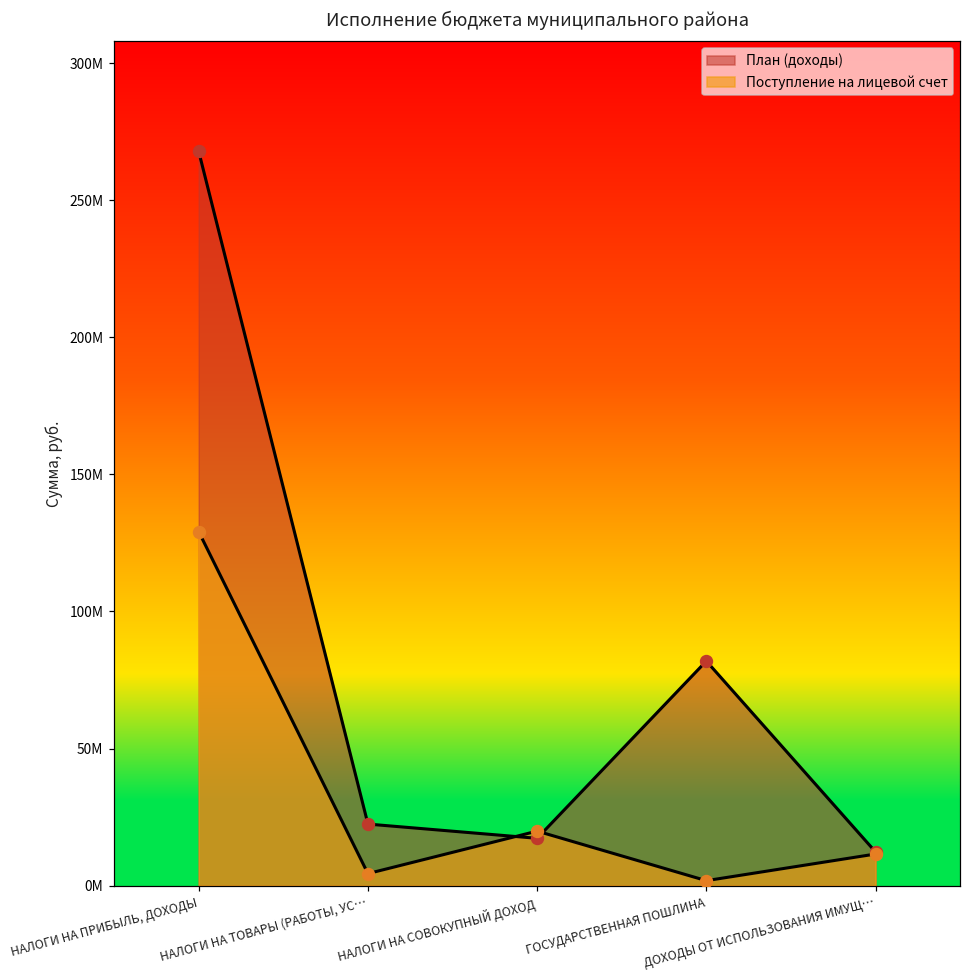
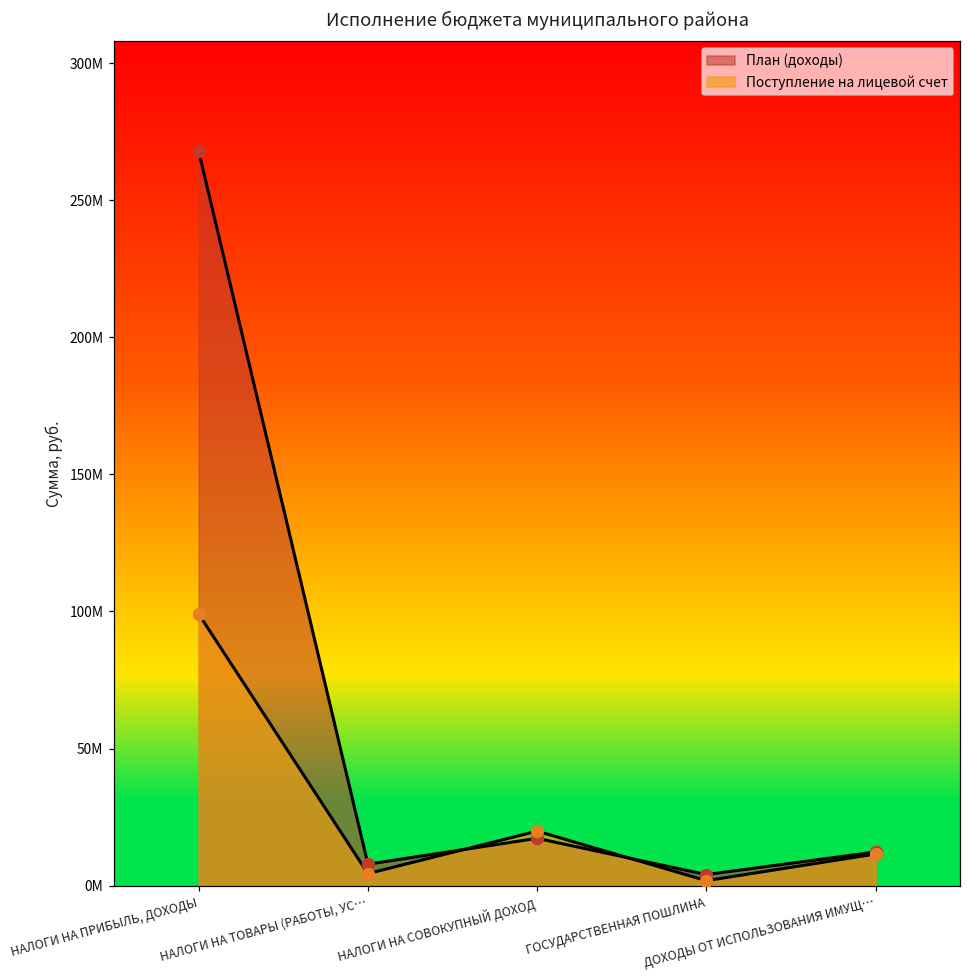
  {
    "План (доходы)": {
      "НАЛОГИ НА ПРИБЫЛЬ, ДОХОДЫ": 268000000,
-     "НАЛОГИ НА ТОВАРЫ (РАБОТЫ, УС…": 22000000,
+     "НАЛОГИ НА ТОВАРЫ (РАБОТЫ, УС…": 8000000,
      "НАЛОГИ НА СОВОКУПНЫЙ ДОХОД": 17000000,
-     "ГОСУДАРСТВЕННАЯ ПОШЛИНА": 82000000
+     "ГОСУДАРСТВЕННАЯ ПОШЛИНА": 4000000
    },
    "Поступление на лицевой счет": {
-     "НАЛОГИ НА ПРИБЫЛЬ, ДОХОДЫ": 129000000,
+     "НАЛОГИ НА ПРИБЫЛЬ, ДОХОДЫ": 99000000,
      "НАЛОГИ НА ТОВАРЫ (РАБОТЫ, УС…": 4000000,
      "НАЛОГИ НА СОВОКУПНЫЙ ДОХОД": 20000000,
      "ГОСУДАРСТВЕННАЯ ПОШЛИНА": 2000000
    }
  }
